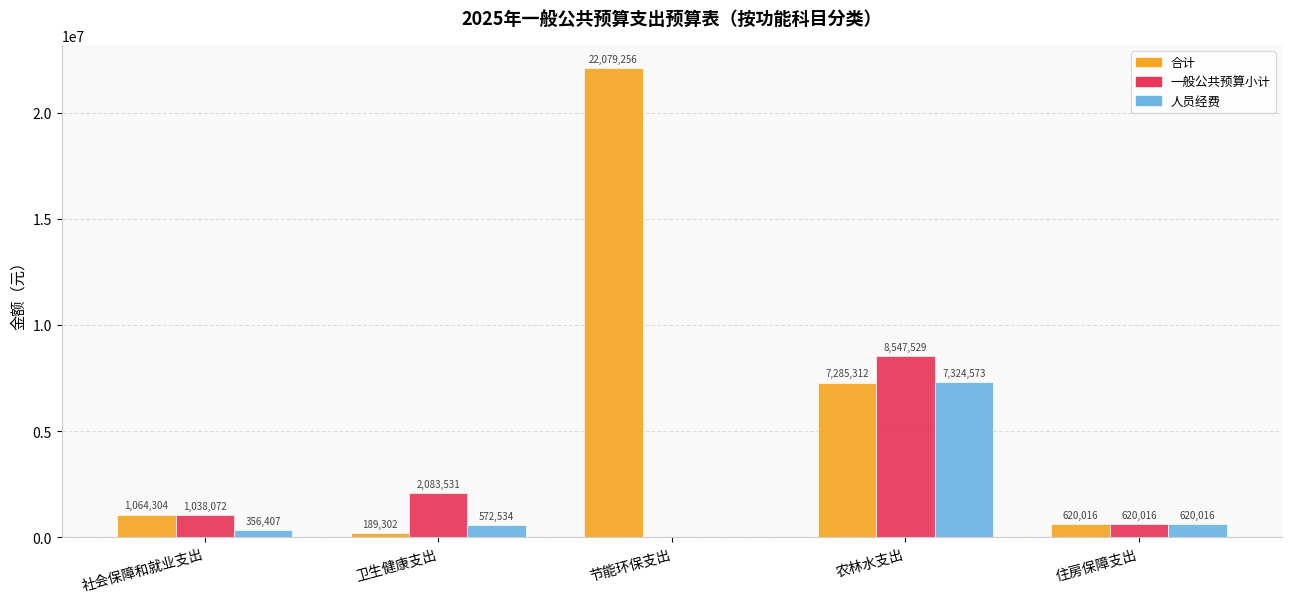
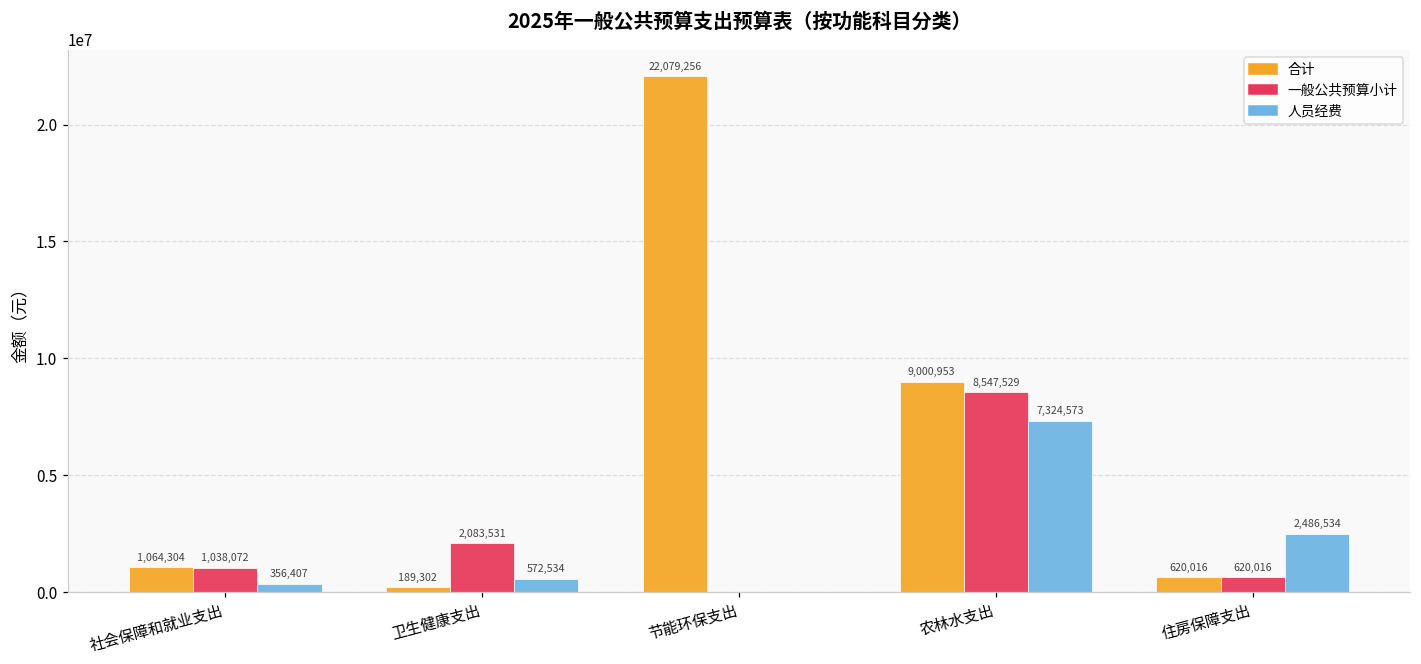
  {
    "合计": {
      "社会保障和就业支出": "1,064,304",
      "卫生健康支出": "189,302",
      "节能环保支出": "22,079,256",
-     "农林水支出": "7,285,312",
+     "农林水支出": "9,000,953",
      "住房保障支出": "620,016"
    },
    "一般公共预算小计": {
      "社会保障和就业支出": "1,038,072",
      "卫生健康支出": "2,083,531",
      "农林水支出": "8,547,529",
      "住房保障支出": "620,016"
    },
    "人员经费": {
      "社会保障和就业支出": "356,407",
      "卫生健康支出": "572,534",
      "农林水支出": "7,324,573",
-     "住房保障支出": "620,016"
+     "住房保障支出": "2,486,534"
    }
  }
